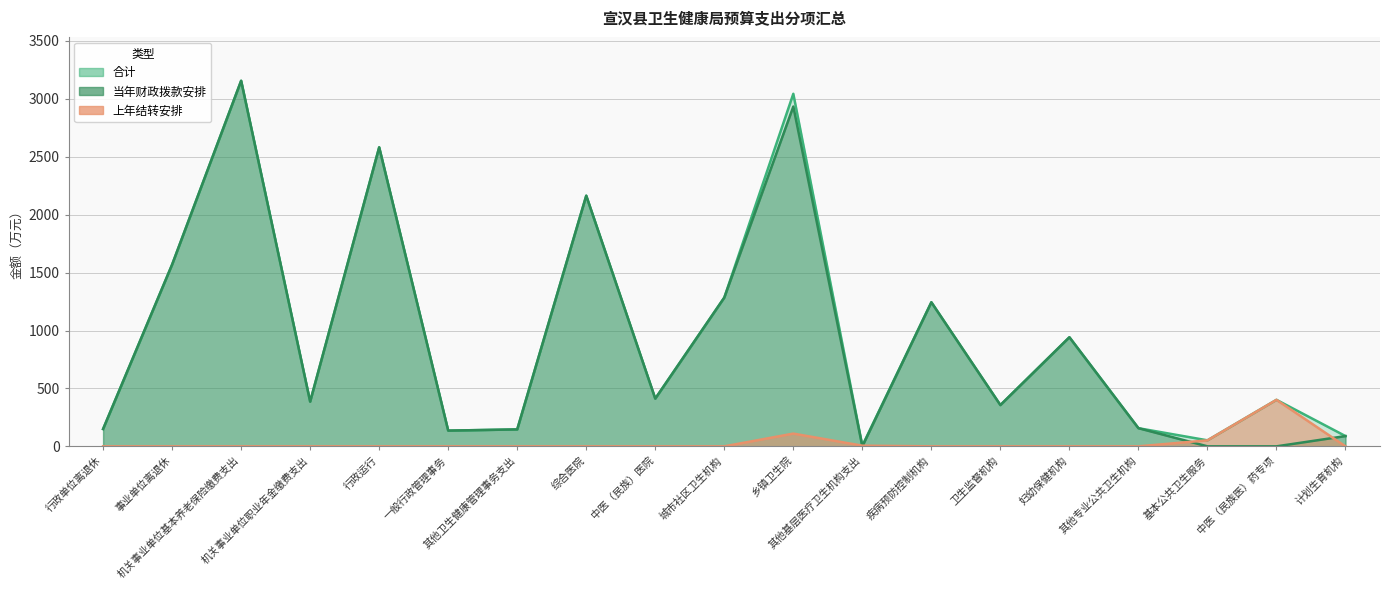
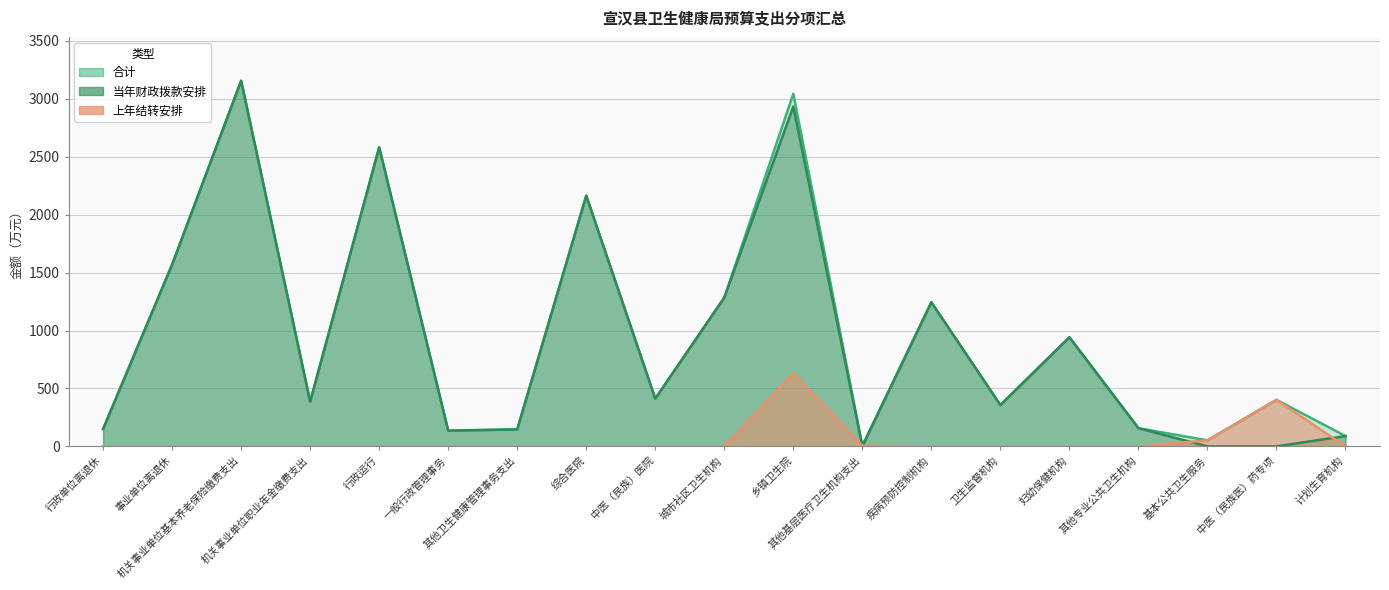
  {
    "上年结转安排": {
      "行政单位离退休": 0,
      "事业单位离退休": 0,
      "机关事业单位基本养老保险缴费支出": 0,
      "机关事业单位职业年金缴费支出": 0,
      "行政运行": 0,
      "一般行政管理事务": 0,
      "其他卫生健康管理事务支出": 0,
      "综合医院": 0,
      "中医（民族）医院": 0,
      "城市社区卫生机构": 0,
-     "乡镇卫生院": 110,
+     "乡镇卫生院": 630,
      "疾病预防控制机构": 0,
      "卫生监督机构": 0,
      "妇幼保健机构": 0,
      "其他专业公共卫生机构": 0,
      "计划生育机构": 0
    }
  }
